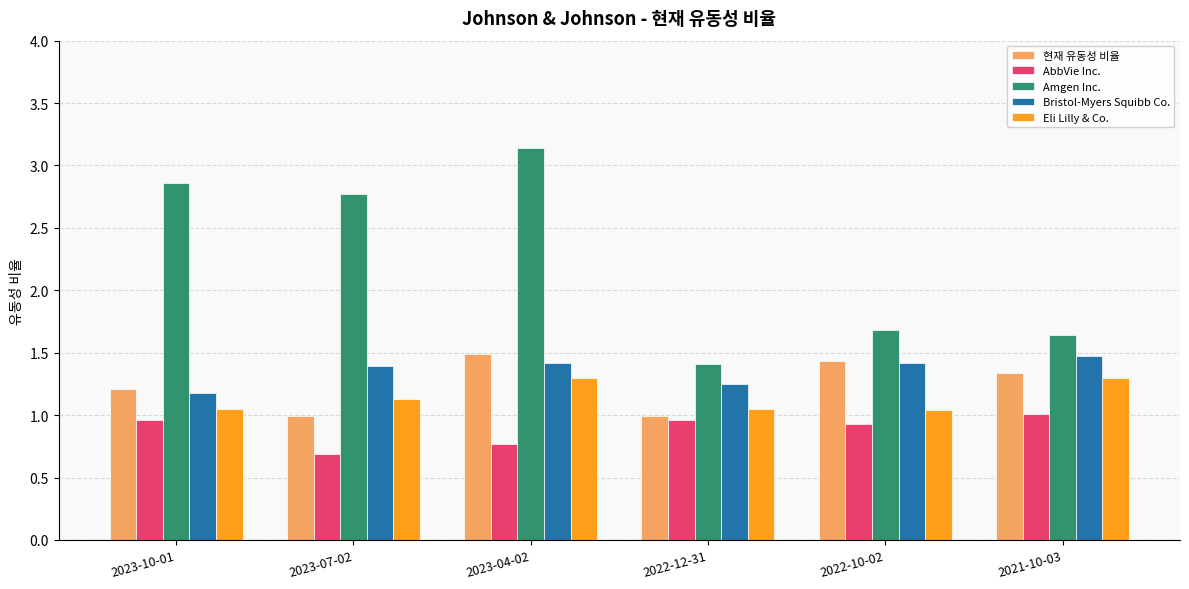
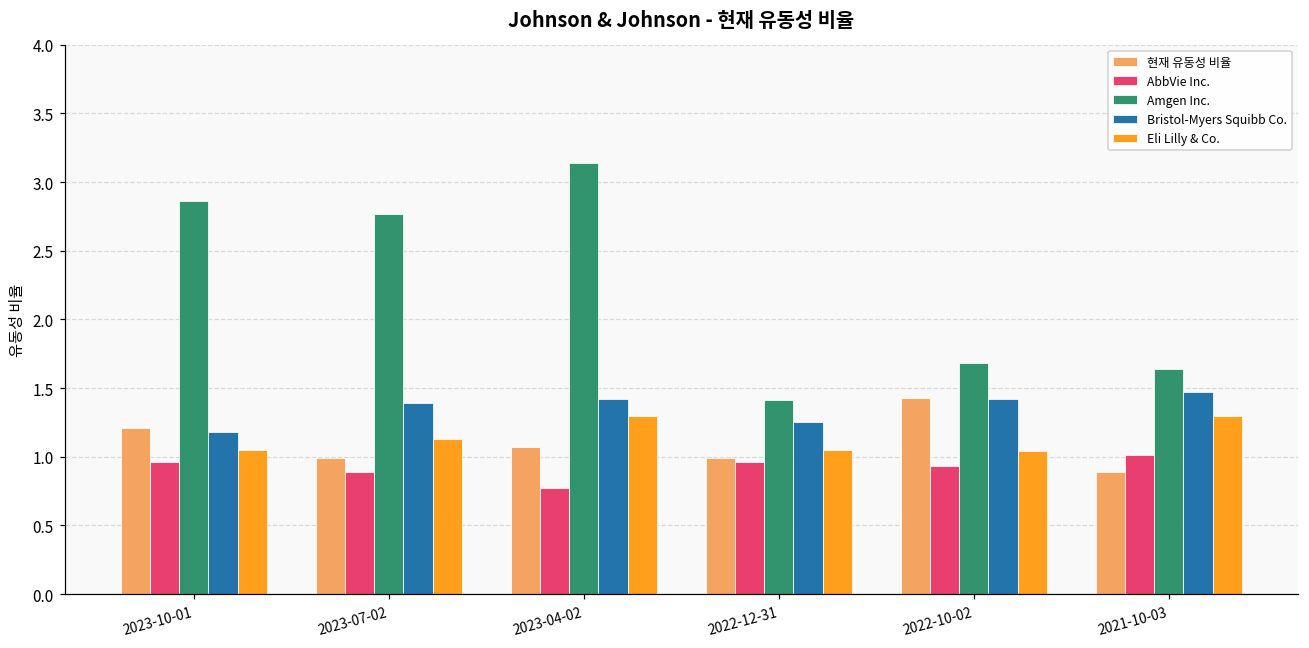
  {
    "현재 유동성 비율": {
      "2023-10-01": 1.21,
      "2023-07-02": 0.99,
-     "2023-04-02": 1.49,
+     "2023-04-02": 1.07,
      "2022-12-31": 0.99,
      "2022-10-02": 1.43,
-     "2021-10-03": 1.34
+     "2021-10-03": 0.89
    },
    "AbbVie Inc.": {
      "2023-10-01": 0.96,
-     "2023-07-02": 0.69,
+     "2023-07-02": 0.89,
      "2023-04-02": 0.77,
      "2022-12-31": 0.96,
      "2022-10-02": 0.93,
      "2021-10-03": 1.01
    },
    "Amgen Inc.": {
      "2023-10-01": 2.86,
      "2023-07-02": 2.77,
      "2023-04-02": 3.14,
      "2022-12-31": 1.41,
      "2022-10-02": 1.68,
      "2021-10-03": 1.64
    },
    "Bristol-Myers Squibb Co.": {
      "2023-10-01": 1.18,
      "2023-07-02": 1.39,
      "2023-04-02": 1.42,
      "2022-12-31": 1.25,
      "2022-10-02": 1.42,
      "2021-10-03": 1.47
    },
    "Eli Lilly & Co.": {
      "2023-10-01": 1.05,
      "2023-07-02": 1.13,
      "2023-04-02": 1.30,
      "2022-12-31": 1.05,
      "2022-10-02": 1.04,
      "2021-10-03": 1.30
    }
  }
